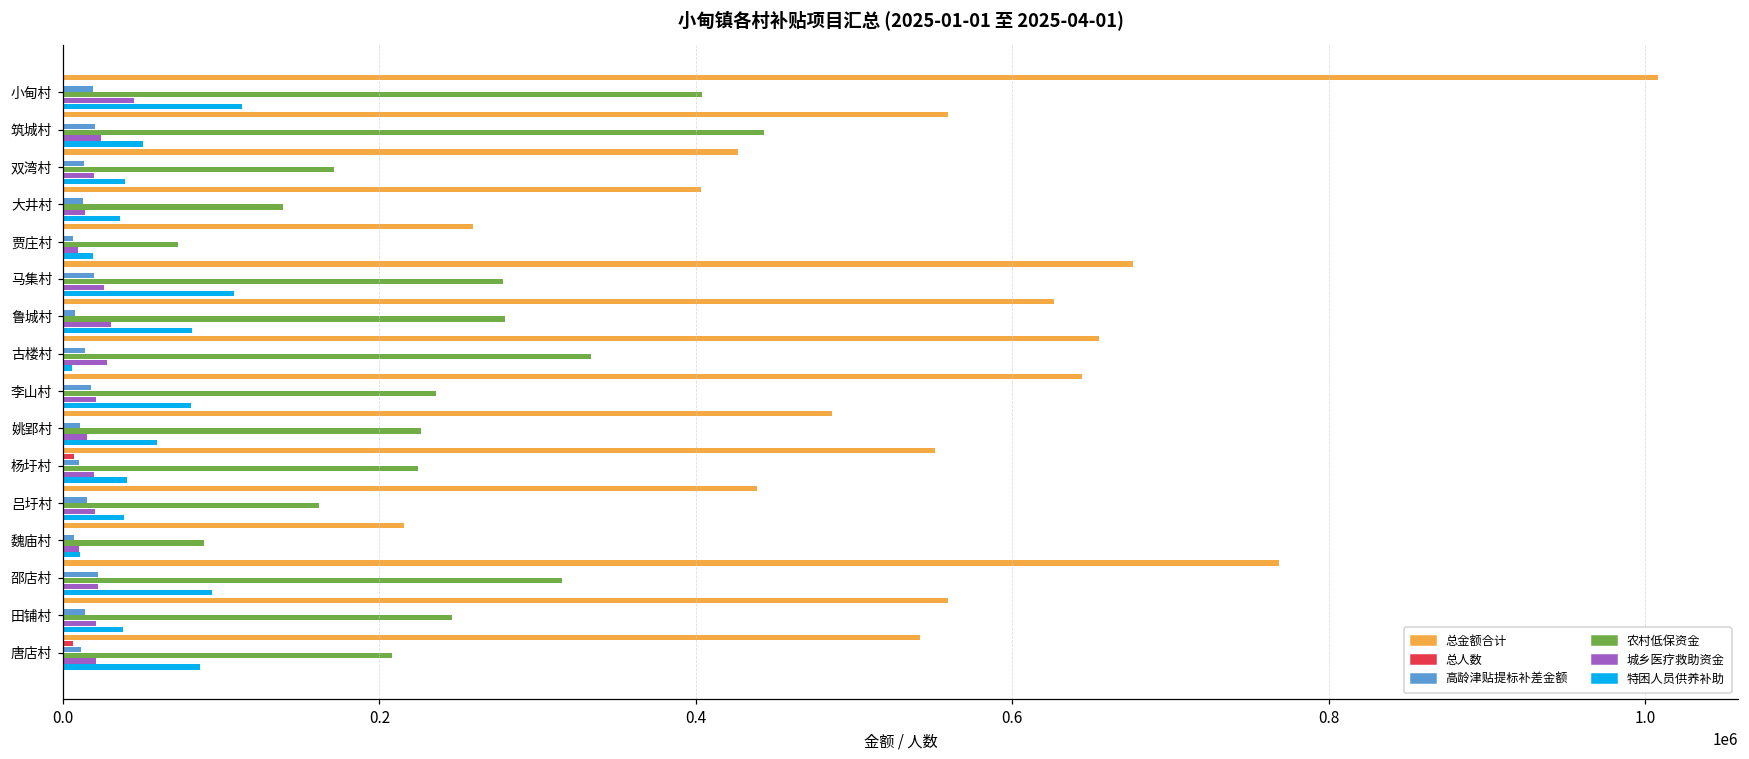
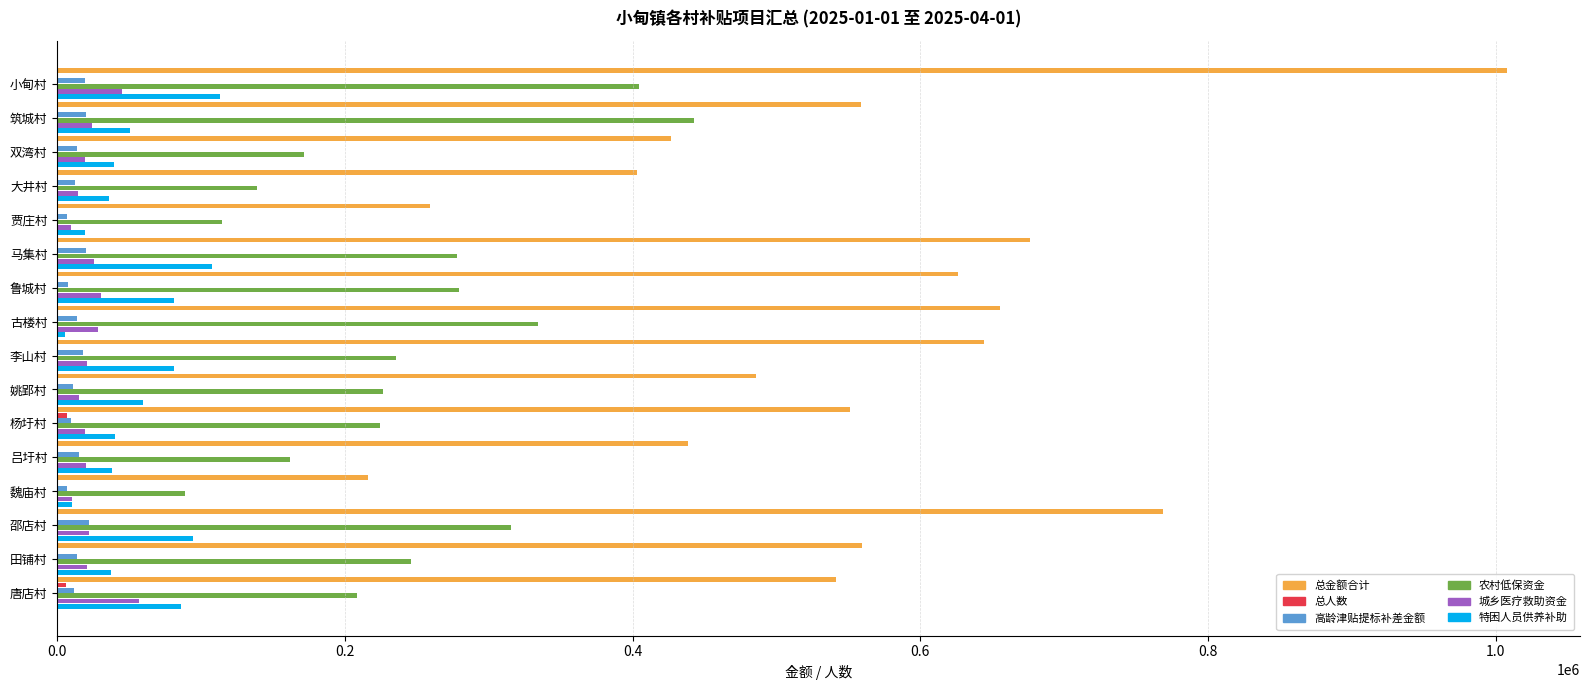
  {
    "总金额合计": {
      "小甸村": 1008000,
      "筑城村": 559000,
      "双湾村": 426000,
      "大井村": 403000,
      "贾庄村": 259000,
      "马集村": 676000,
      "鲁城村": 626000,
      "古楼村": 655000,
      "李山村": 644000,
      "姚郢村": 486000,
      "杨圩村": 551000,
      "吕圩村": 439000,
      "魏庙村": 216000,
      "邵店村": 769000,
      "田铺村": 559000,
      "唐店村": 542000
    },
    "总人数": {
      "杨圩村": 7000,
      "唐店村": 6000
    },
    "高龄津贴提标补差金额": {
      "小甸村": 19000,
      "筑城村": 20000,
      "双湾村": 13000,
      "大井村": 13000,
      "贾庄村": 7000,
      "马集村": 20000,
      "鲁城村": 8000,
      "古楼村": 14000,
      "李山村": 18000,
      "姚郢村": 11000,
      "杨圩村": 10000,
      "吕圩村": 15000,
      "魏庙村": 7000,
      "邵店村": 22000,
      "田铺村": 14000,
      "唐店村": 12000
    },
    "农村低保资金": {
      "小甸村": 404000,
      "筑城村": 443000,
      "双湾村": 171000,
      "大井村": 139000,
-     "贾庄村": 73000,
+     "贾庄村": 114000,
      "马集村": 278000,
      "鲁城村": 280000,
      "古楼村": 334000,
      "李山村": 236000,
      "姚郢村": 226000,
      "杨圩村": 224000,
      "吕圩村": 162000,
      "魏庙村": 89000,
      "邵店村": 315000,
      "田铺村": 246000,
      "唐店村": 208000
    },
    "城乡医疗救助资金": {
      "小甸村": 45000,
      "筑城村": 24000,
      "双湾村": 19000,
      "大井村": 14000,
      "贾庄村": 10000,
      "马集村": 26000,
      "鲁城村": 30000,
      "古楼村": 28000,
      "李山村": 21000,
      "姚郢村": 15000,
      "杨圩村": 20000,
      "吕圩村": 20000,
      "魏庙村": 10000,
      "邵店村": 22000,
      "田铺村": 21000,
-     "唐店村": 21000
+     "唐店村": 57000
    },
    "特困人员供养补助": {
      "小甸村": 113000,
      "筑城村": 51000,
      "双湾村": 39000,
      "大井村": 36000,
      "贾庄村": 19000,
      "马集村": 108000,
      "鲁城村": 81000,
      "古楼村": 6000,
      "李山村": 81000,
      "姚郢村": 59000,
      "杨圩村": 40000,
      "吕圩村": 38000,
      "魏庙村": 11000,
      "邵店村": 94000,
      "田铺村": 38000,
      "唐店村": 86000
    }
  }
